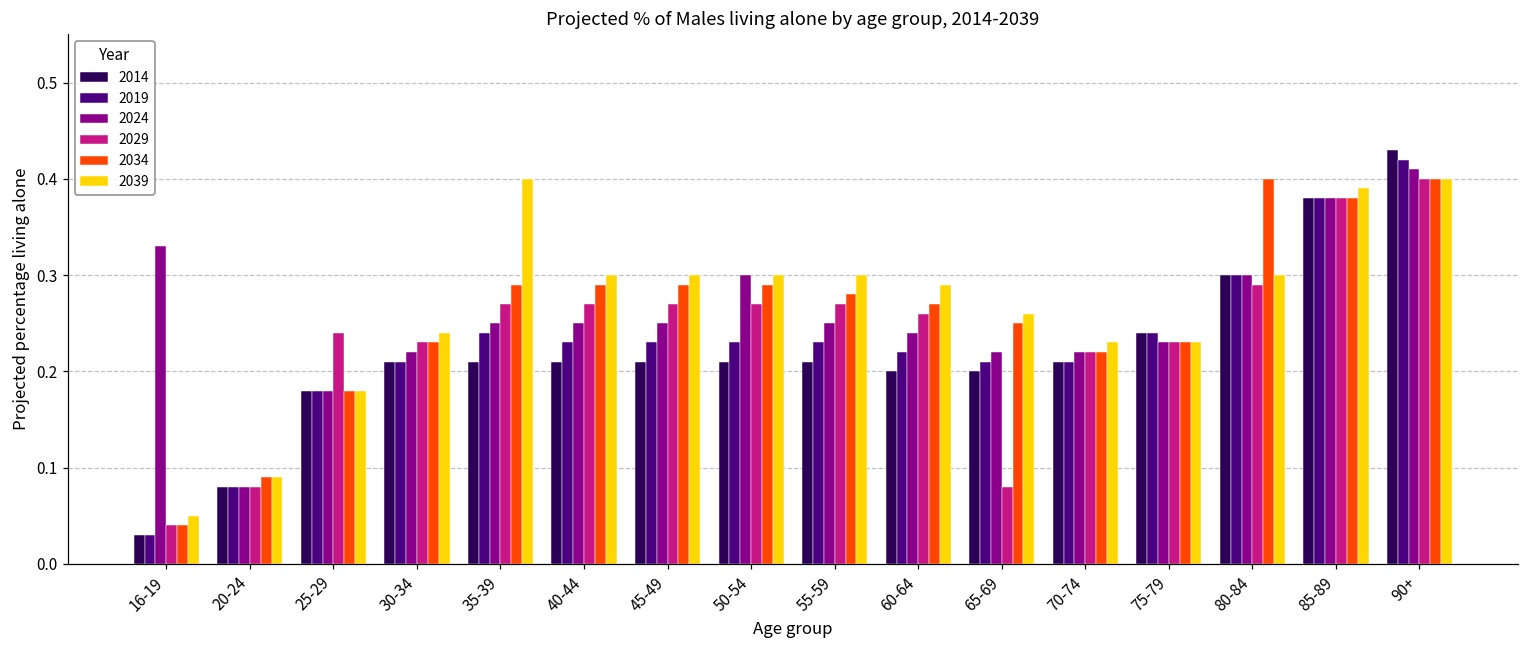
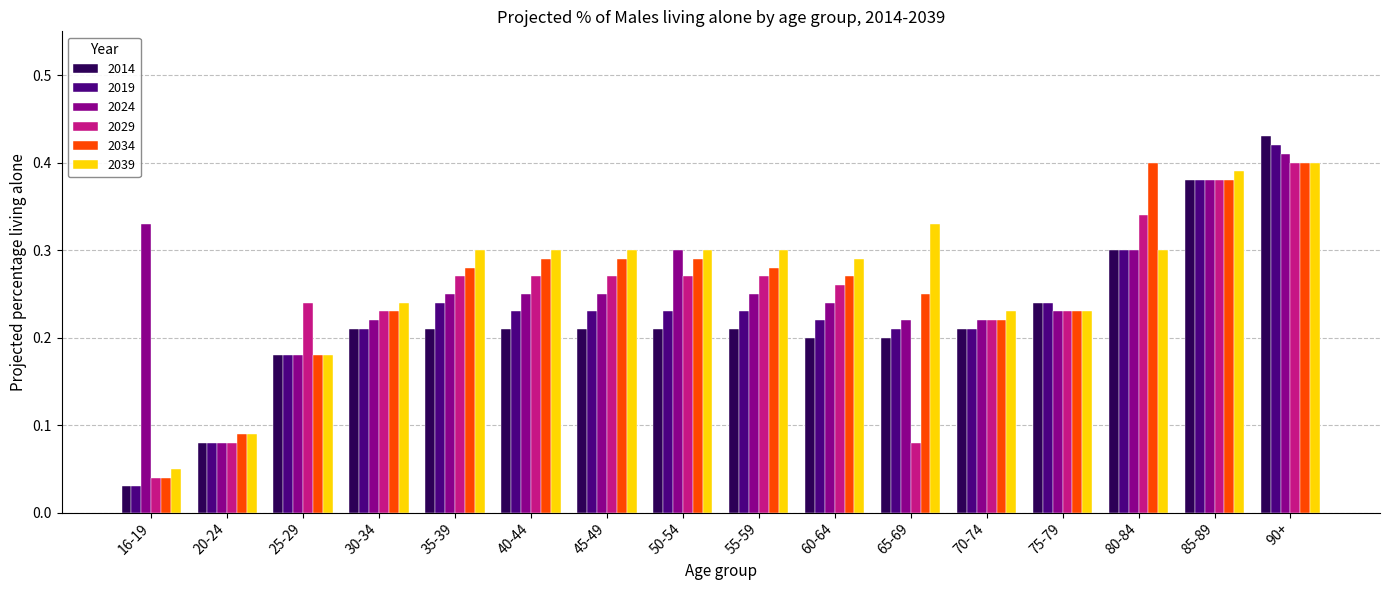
  {
    "2024": {
      "16-19": 0.33,
      "20-24": 0.08,
      "25-29": 0.18,
      "30-34": 0.22,
      "35-39": 0.25,
      "40-44": 0.25,
      "45-49": 0.25,
      "50-54": 0.30,
      "55-59": 0.25,
      "60-64": 0.24,
      "65-69": 0.22,
      "70-74": 0.22,
      "75-79": 0.23,
      "80-84": 0.30,
      "85-89": 0.38,
      "90+": 0.41
    },
    "2029": {
      "16-19": 0.04,
      "20-24": 0.08,
      "25-29": 0.24,
      "30-34": 0.23,
      "35-39": 0.27,
      "40-44": 0.27,
      "45-49": 0.27,
      "50-54": 0.27,
      "55-59": 0.27,
      "60-64": 0.26,
      "65-69": 0.08,
      "70-74": 0.22,
      "75-79": 0.23,
-     "80-84": 0.29,
+     "80-84": 0.34,
      "85-89": 0.38,
      "90+": 0.40
    },
    "2034": {
      "16-19": 0.04,
      "20-24": 0.09,
      "25-29": 0.18,
      "30-34": 0.23,
-     "35-39": 0.29,
+     "35-39": 0.28,
      "40-44": 0.29,
      "45-49": 0.29,
      "50-54": 0.29,
      "55-59": 0.28,
      "60-64": 0.27,
      "65-69": 0.25,
      "70-74": 0.22,
      "75-79": 0.23,
      "80-84": 0.40,
      "85-89": 0.38,
      "90+": 0.40
    },
    "2039": {
      "16-19": 0.05,
      "20-24": 0.09,
      "25-29": 0.18,
      "30-34": 0.24,
-     "35-39": 0.4,
+     "35-39": 0.3,
      "40-44": 0.30,
      "45-49": 0.30,
      "50-54": 0.30,
      "55-59": 0.30,
      "60-64": 0.29,
-     "65-69": 0.26,
+     "65-69": 0.33,
      "70-74": 0.23,
      "75-79": 0.23,
      "80-84": 0.30,
      "85-89": 0.39,
      "90+": 0.40
    }
  }
